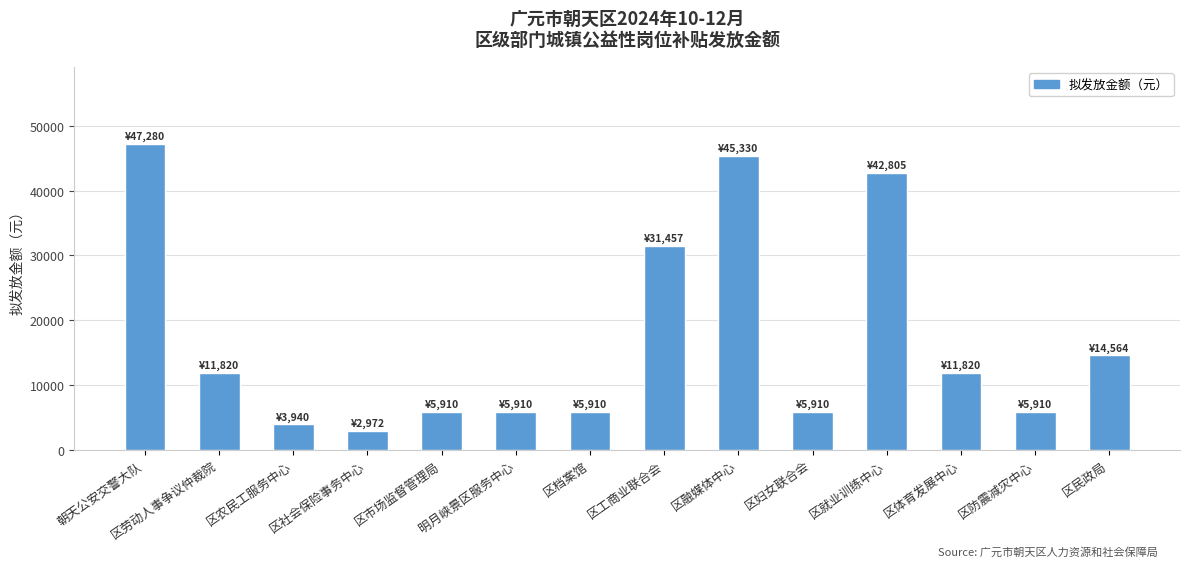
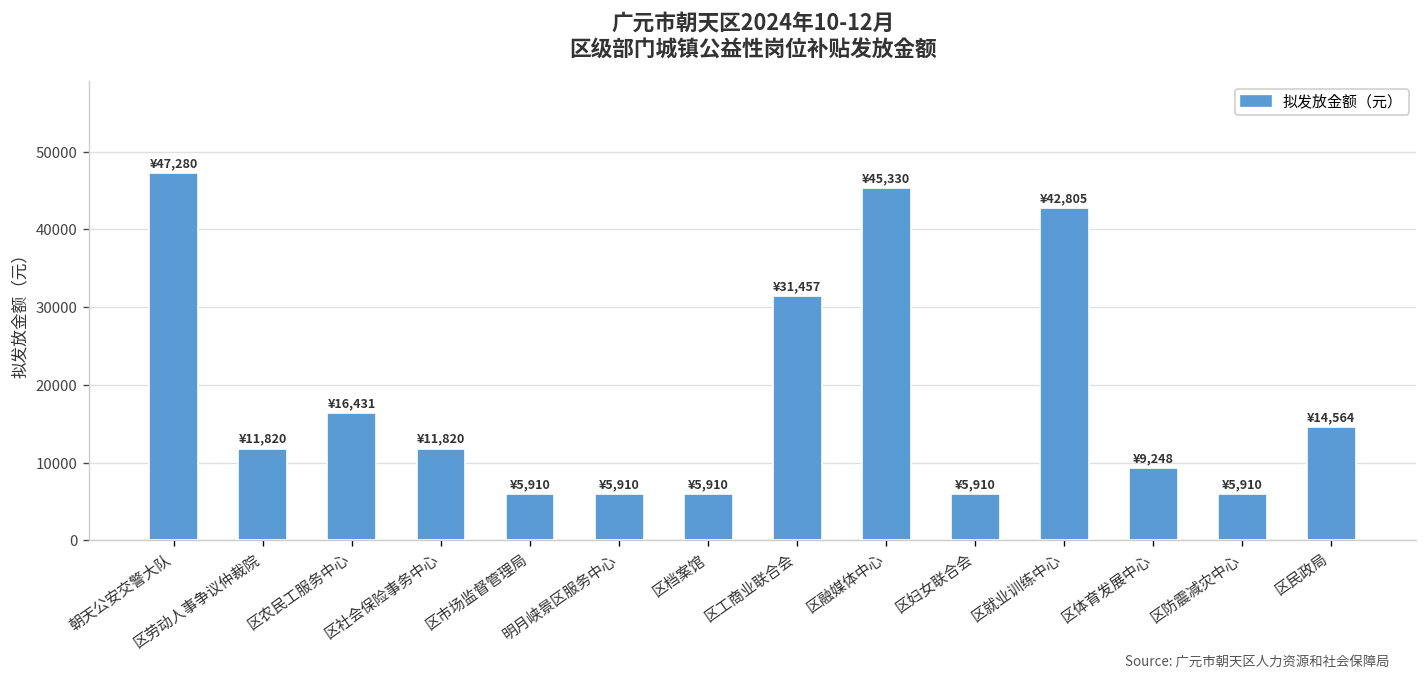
  {
    "朝天公安交警大队": "¥47,280",
    "区劳动人事争议仲裁院": "¥11,820",
-   "区农民工服务中心": "¥3,940",
-   "区社会保险事务中心": "¥2,972",
+   "区农民工服务中心": "¥16,431",
+   "区社会保险事务中心": "¥11,820",
    "区市场监督管理局": "¥5,910",
    "明月峡景区服务中心": "¥5,910",
    "区档案馆": "¥5,910",
    "区工商业联合会": "¥31,457",
    "区融媒体中心": "¥45,330",
    "区妇女联合会": "¥5,910",
    "区就业训练中心": "¥42,805",
-   "区体育发展中心": "¥11,820",
+   "区体育发展中心": "¥9,248",
    "区防震减灾中心": "¥5,910",
    "区民政局": "¥14,564"
  }
